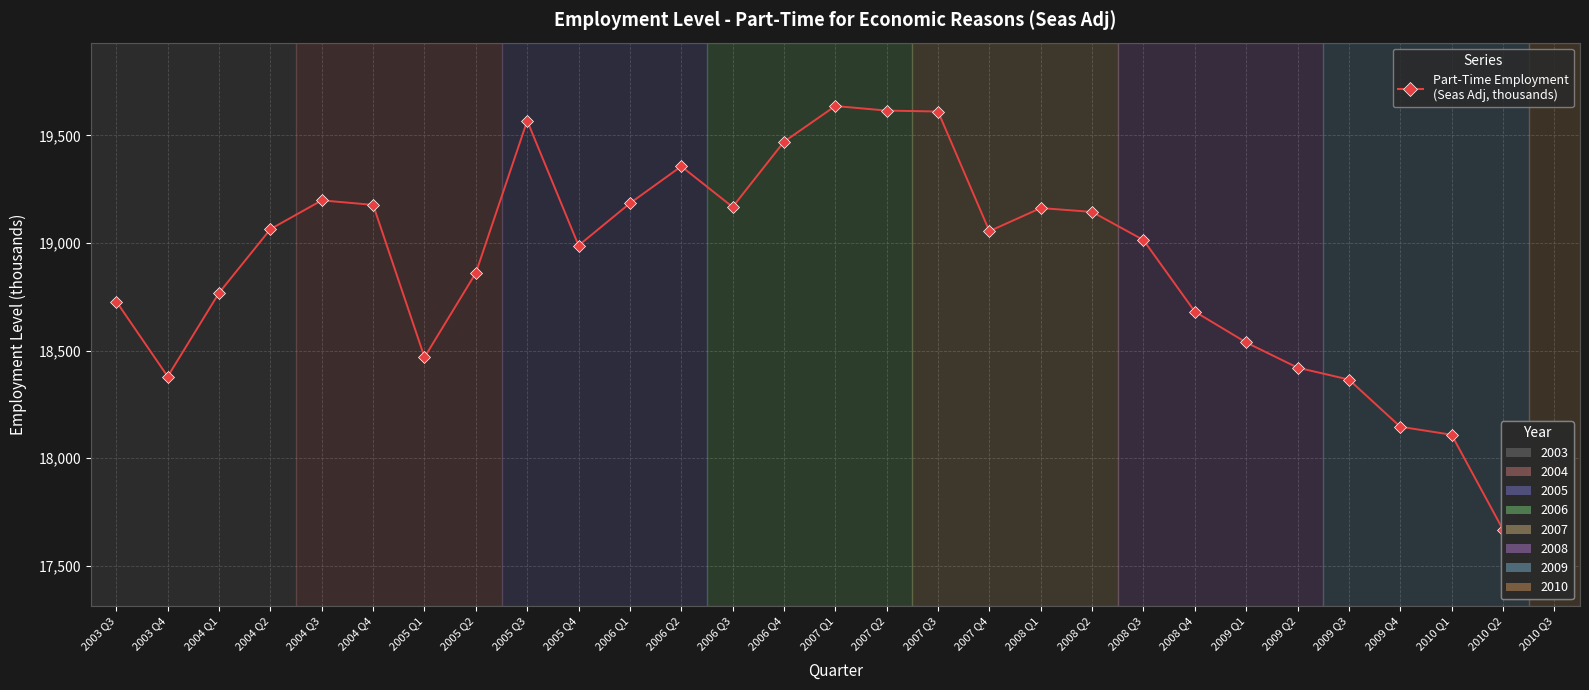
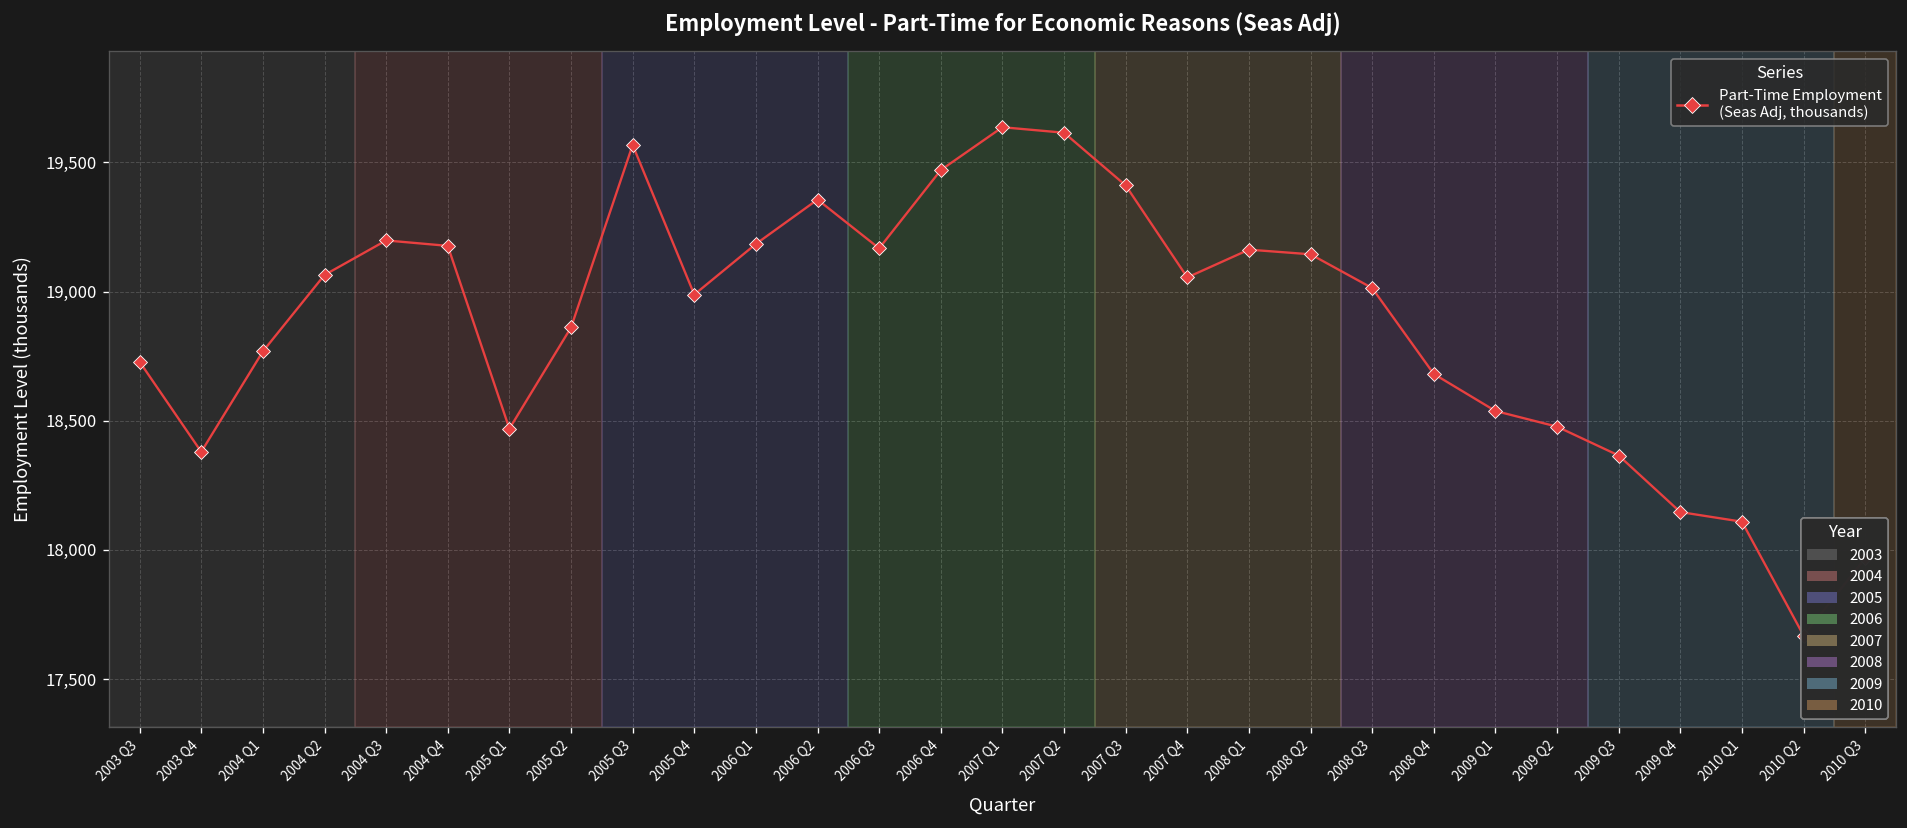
  {
    "2003 Q3": "18,730",
    "2003 Q4": "18,380",
    "2004 Q1": "18,770",
    "2004 Q2": "19,060",
    "2004 Q3": "19,200",
    "2004 Q4": "19,180",
    "2005 Q1": "18,470",
    "2005 Q2": "18,860",
    "2005 Q3": "19,570",
    "2005 Q4": "18,990",
    "2006 Q1": "19,180",
    "2006 Q2": "19,360",
    "2006 Q3": "19,170",
    "2006 Q4": "19,470",
    "2007 Q1": "19,640",
    "2007 Q2": "19,620",
-   "2007 Q3": "19,610",
+   "2007 Q3": "19,410",
    "2007 Q4": "19,050",
    "2008 Q1": "19,160",
    "2008 Q2": "19,140",
    "2008 Q3": "19,010",
    "2008 Q4": "18,680",
    "2009 Q1": "18,540",
-   "2009 Q2": "18,420",
+   "2009 Q2": "18,480",
    "2009 Q3": "18,370",
    "2009 Q4": "18,150",
    "2010 Q1": "18,110"
  }
